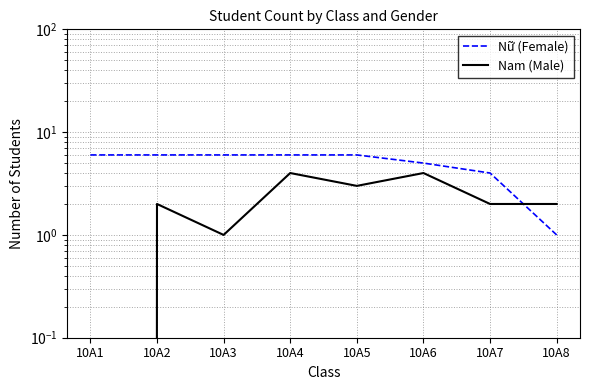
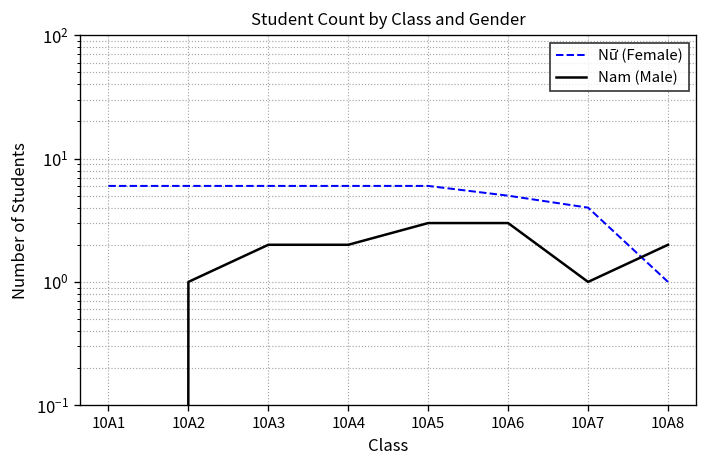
  {
    "Nữ (Female)": {
      "10A1": 6,
      "10A2": 6,
      "10A3": 6,
      "10A4": 6,
      "10A5": 6,
      "10A6": 5,
      "10A7": 4,
      "10A8": 1
    },
    "Nam (Male)": {
-     "10A2": 2,
-     "10A3": 1,
-     "10A4": 4,
+     "10A2": 1,
+     "10A3": 2,
+     "10A4": 2,
      "10A5": 3,
-     "10A6": 4,
-     "10A7": 2,
+     "10A6": 3,
+     "10A7": 1,
      "10A8": 2
    }
  }
